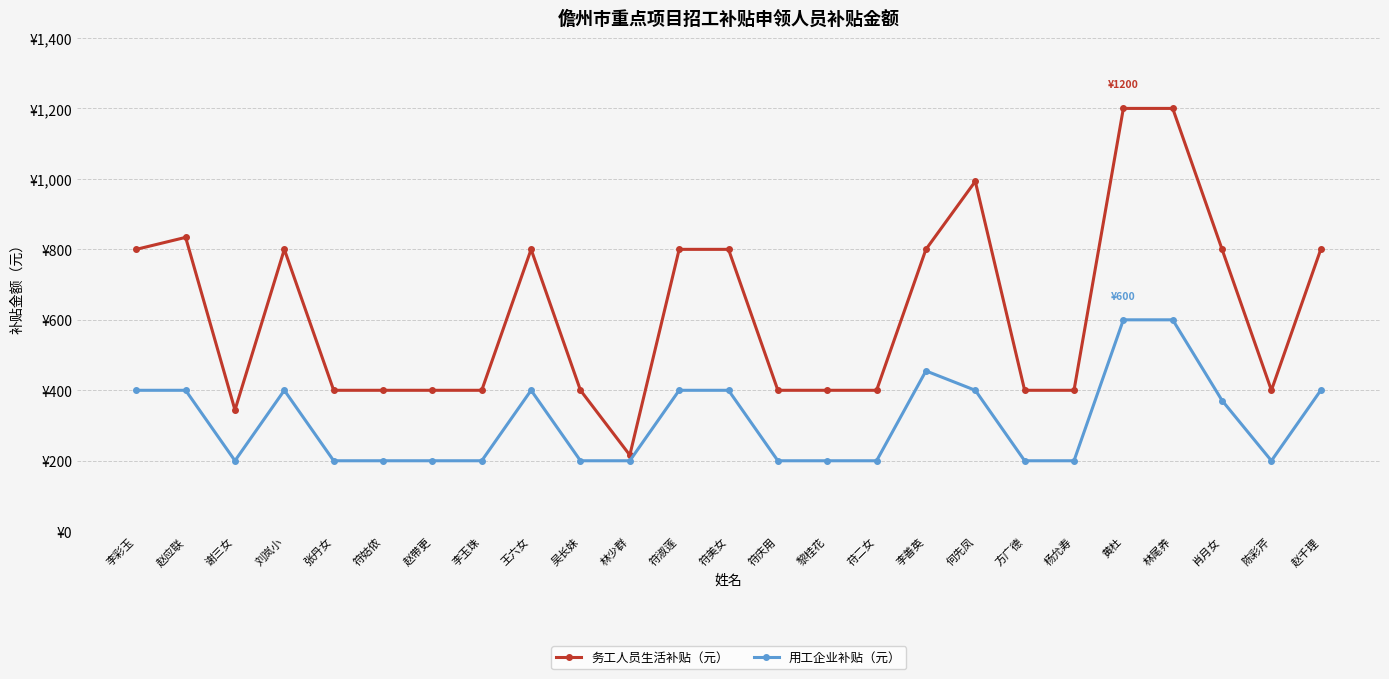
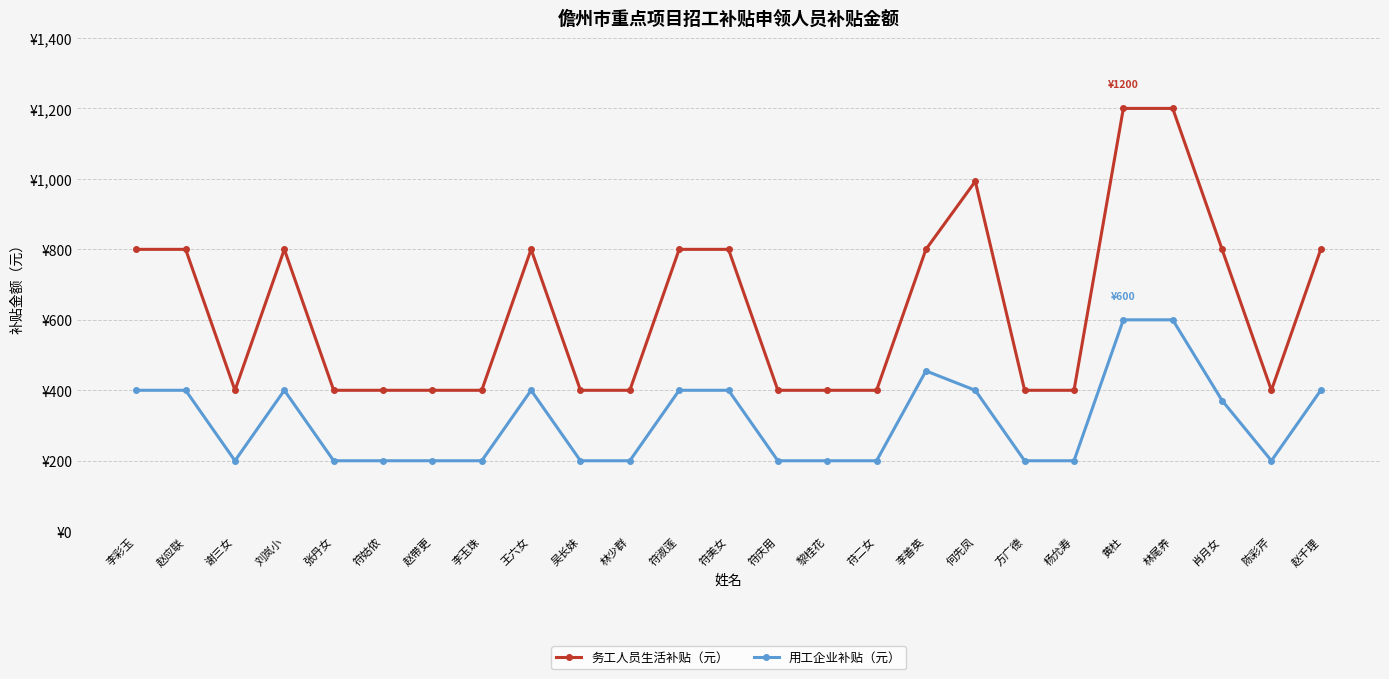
  {
    "务工人员生活补贴（元）": {
      "李彩玉": "¥800",
-     "赵应联": "¥830",
-     "谢三女": "¥340",
+     "赵应联": "¥800",
+     "谢三女": "¥400",
      "刘岚小": "¥800",
      "张丹女": "¥400",
      "符姑侬": "¥400",
      "赵带更": "¥400",
      "李玉珠": "¥400",
      "王六女": "¥800",
      "吴长妹": "¥400",
-     "林少群": "¥220",
+     "林少群": "¥400",
      "符淑莲": "¥800",
      "符美女": "¥800",
      "符庆用": "¥400",
      "黎桂花": "¥400",
      "苻二女": "¥400",
      "李善英": "¥800",
      "何先凤": "¥990",
      "方广德": "¥400",
      "杨允寿": "¥400",
      "林尾养": "¥1,200",
      "肖月女": "¥800",
      "陈彩芹": "¥400",
      "赵千理": "¥800"
    },
    "用工企业补贴（元）": {
      "黄杜": "¥600"
    }
  }
